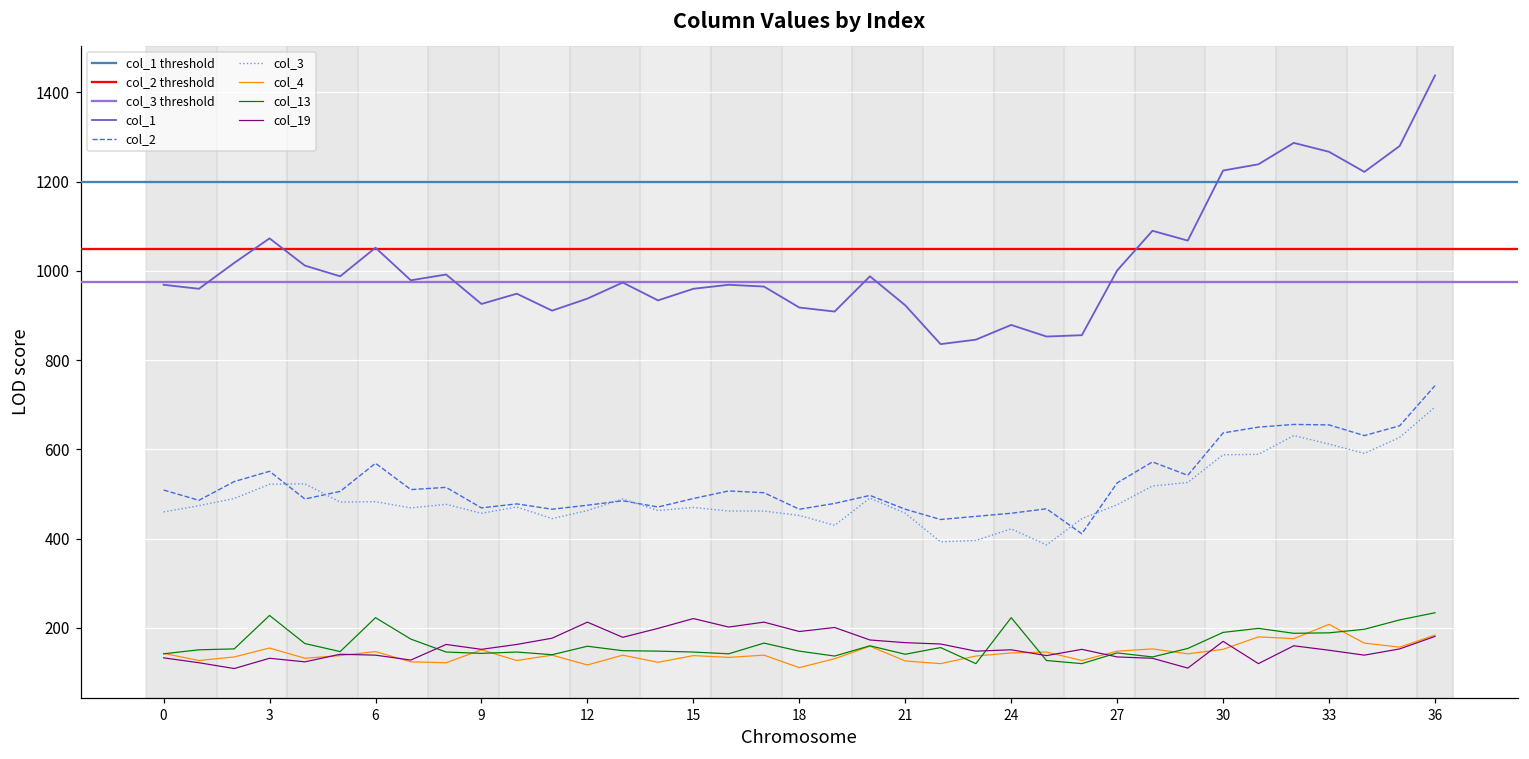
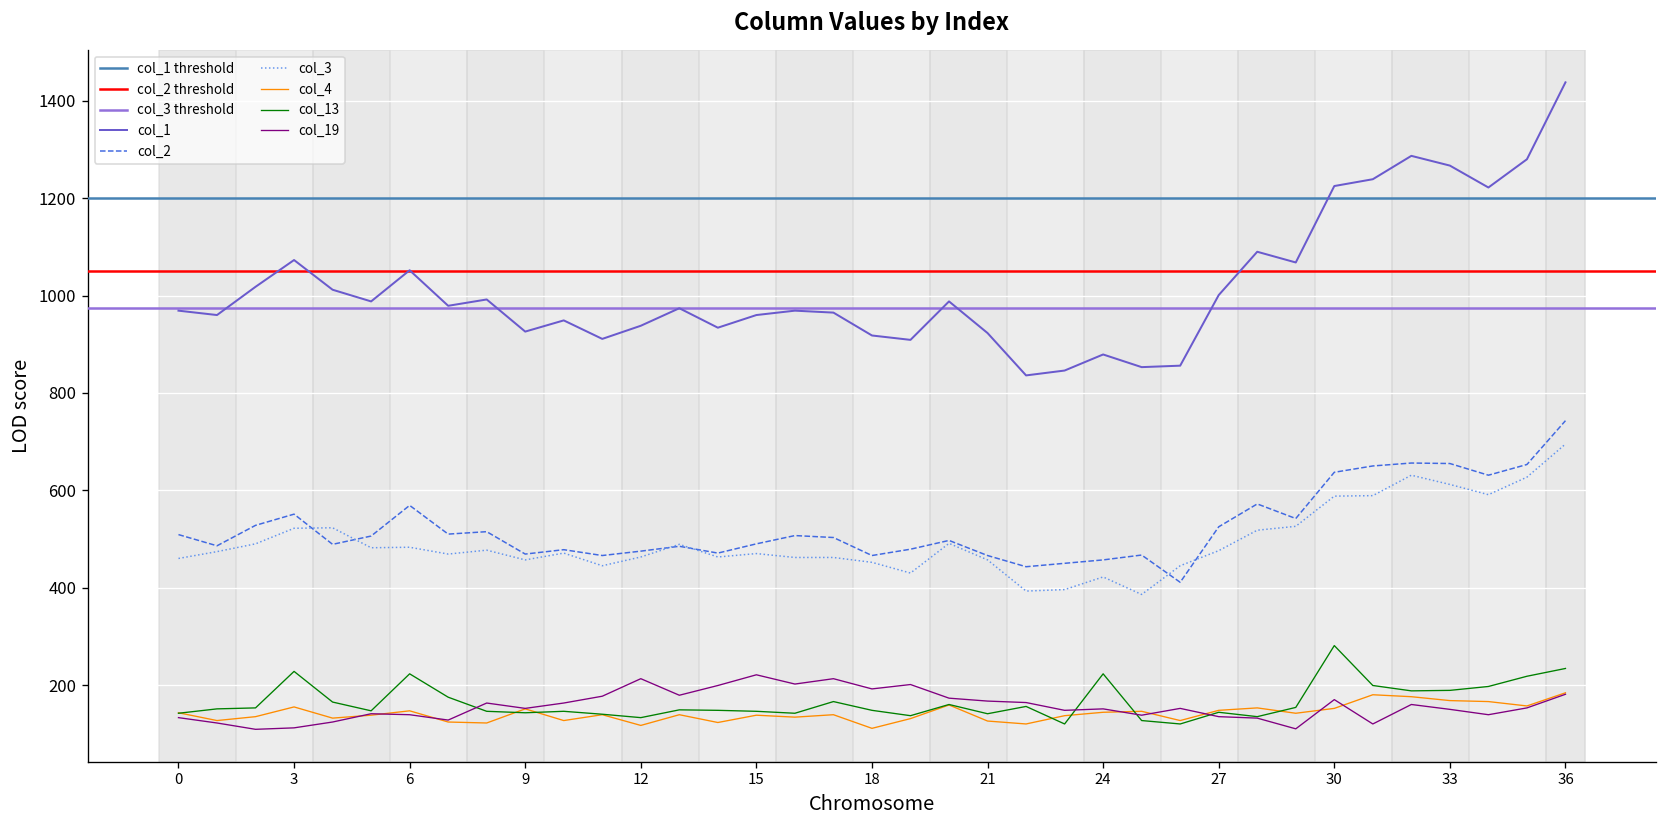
  {
    "col_4": {
      "3": 160,
      "6": 150,
      "12": 120,
      "15": 140,
      "18": 110,
      "21": 130,
      "24": 140,
      "30": 150,
-     "33": 210
+     "33": 170
    },
    "col_13": {
      "3": 230,
      "6": 220,
      "9": 140,
-     "12": 160,
+     "12": 130,
      "15": 150,
      "18": 150,
      "21": 140,
      "24": 220,
-     "30": 190,
+     "30": 280,
      "33": 190,
      "36": 230
    },
    "col_19": {
      "0": 130,
-     "3": 130,
+     "3": 110,
      "6": 140,
      "12": 210,
      "15": 220,
      "18": 190,
      "21": 170,
      "24": 150,
      "27": 140,
      "30": 170,
      "33": 150
    }
  }
